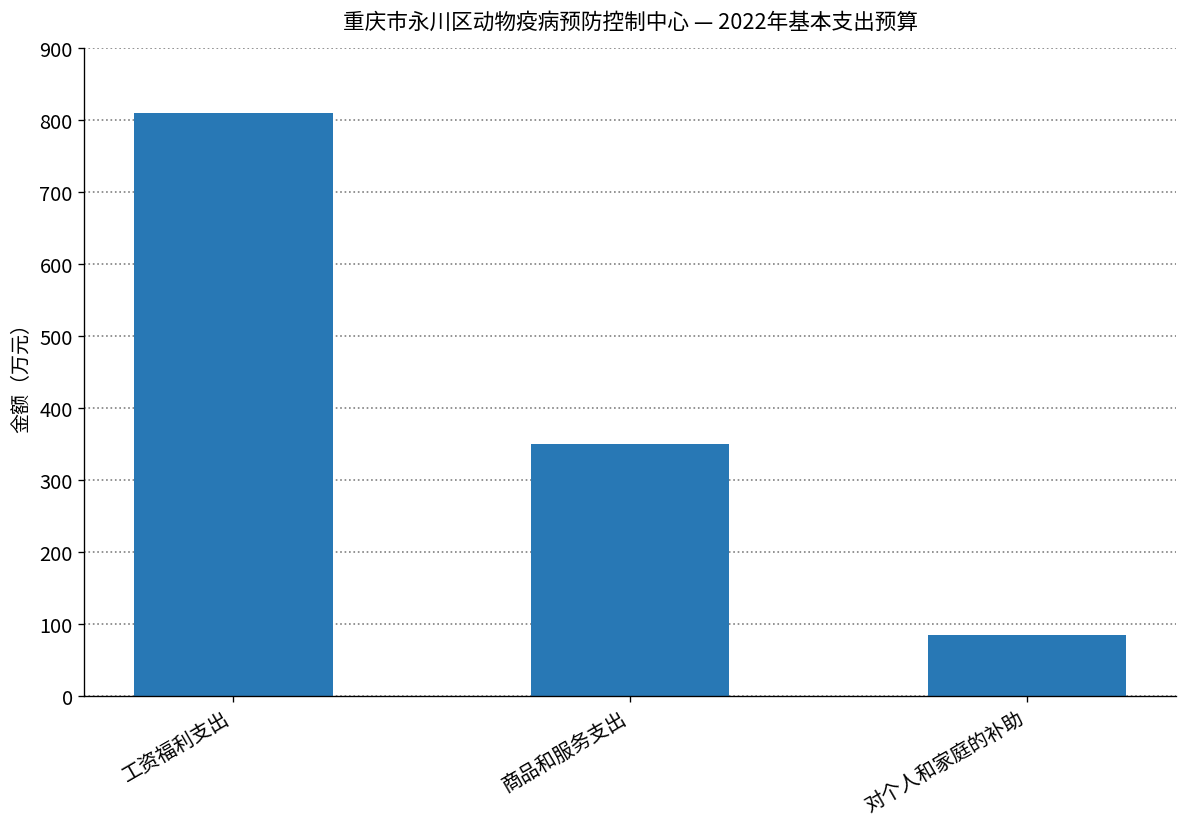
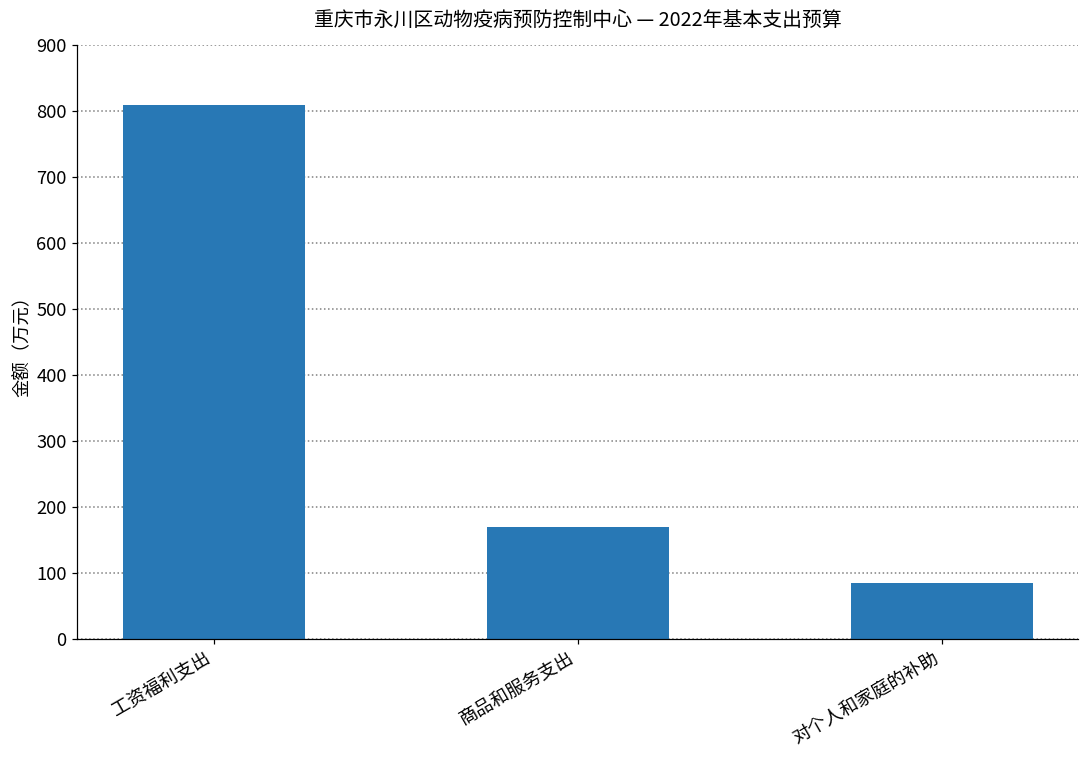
  {
    "工资福利支出": 810,
-   "商品和服务支出": 350,
+   "商品和服务支出": 170,
    "对个人和家庭的补助": 80
  }
